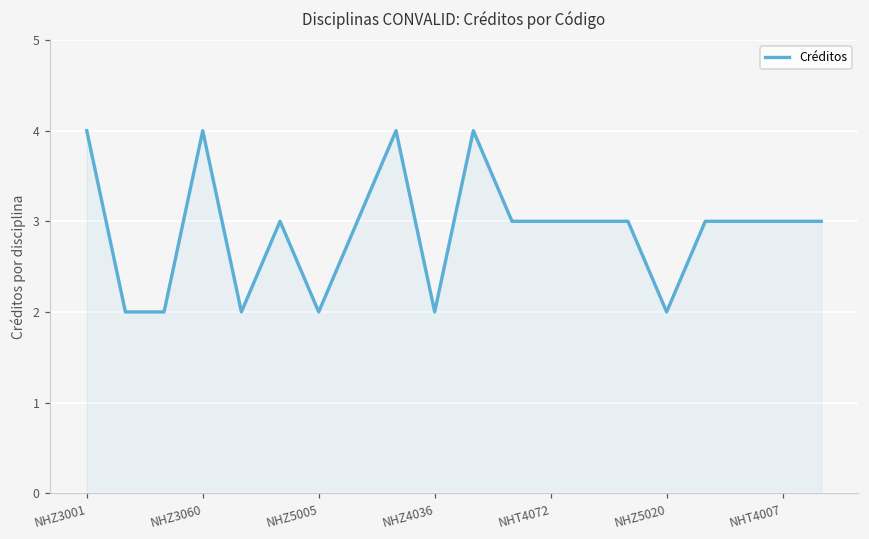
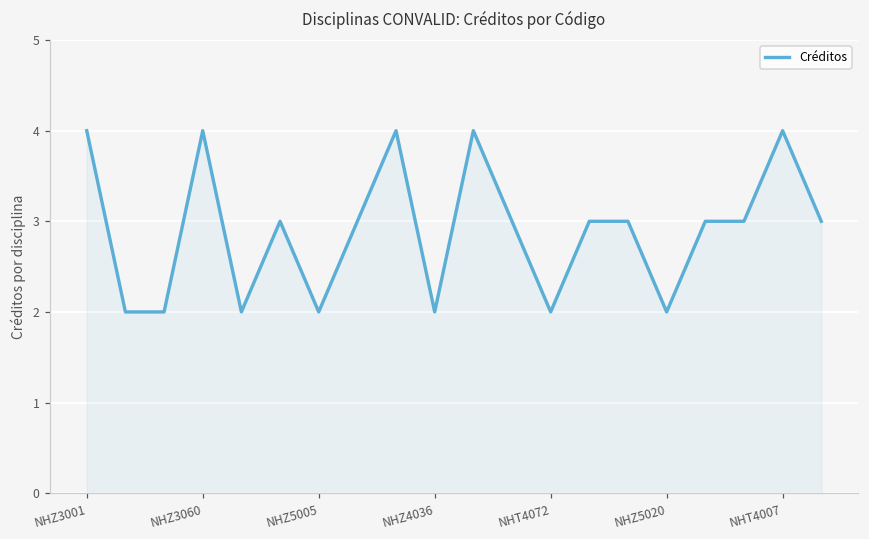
  {
    "NHZ3001": 4,
    "NHZ3060": 4,
    "NHZ5005": 2,
    "NHZ4036": 2,
-   "NHT4072": 3,
+   "NHT4072": 2,
    "NHZ5020": 2,
-   "NHT4007": 3
+   "NHT4007": 4
  }
